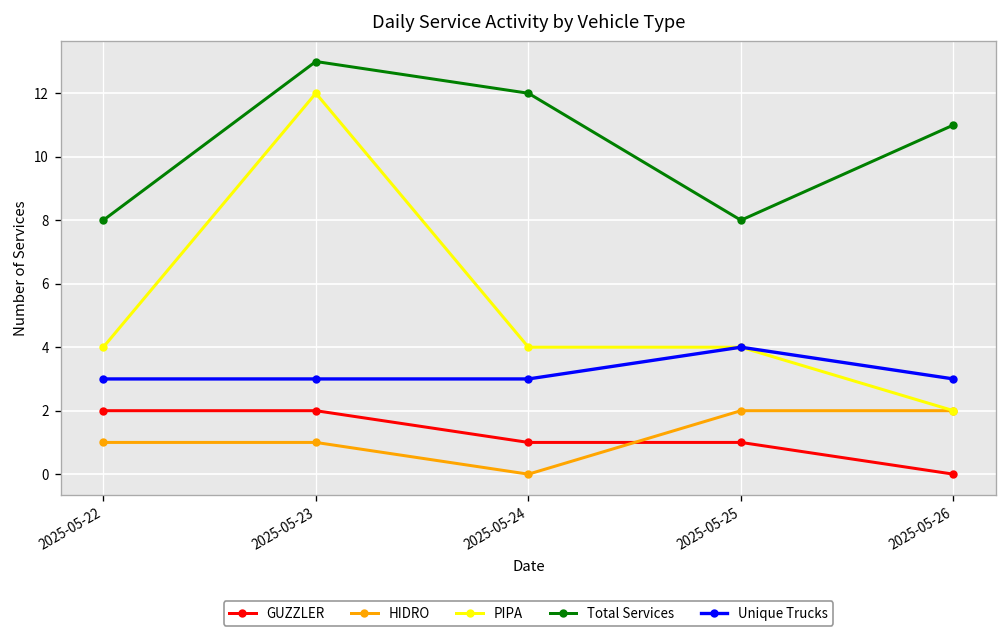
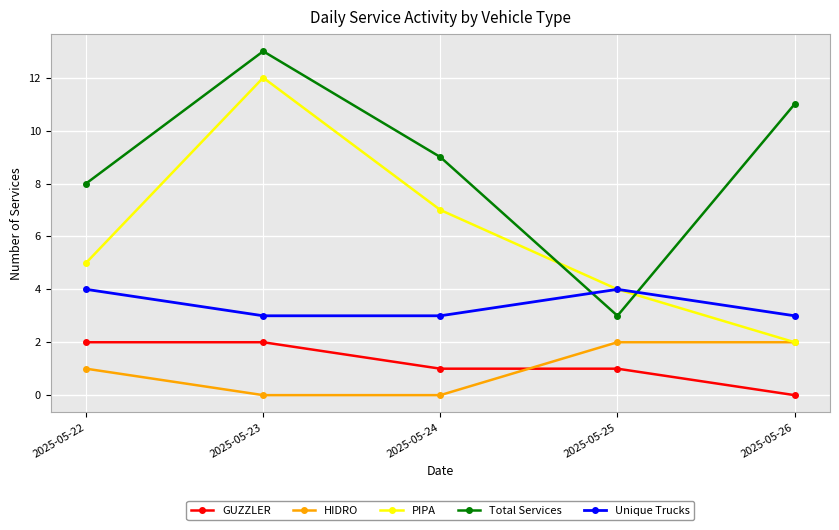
  {
    "GUZZLER": {
      "2025-05-22": 2,
      "2025-05-23": 2,
      "2025-05-24": 1,
      "2025-05-25": 1,
      "2025-05-26": 0
    },
    "HIDRO": {
      "2025-05-22": 1,
-     "2025-05-23": 1,
+     "2025-05-23": 0,
      "2025-05-24": 0,
      "2025-05-25": 2
    },
    "PIPA": {
-     "2025-05-22": 4,
+     "2025-05-22": 5,
      "2025-05-23": 12,
-     "2025-05-24": 4
+     "2025-05-24": 7
    },
    "Total Services": {
      "2025-05-22": 8,
      "2025-05-23": 13,
-     "2025-05-24": 12,
-     "2025-05-25": 8,
+     "2025-05-24": 9,
+     "2025-05-25": 3,
      "2025-05-26": 11
    },
    "Unique Trucks": {
-     "2025-05-22": 3,
+     "2025-05-22": 4,
      "2025-05-23": 3,
      "2025-05-24": 3,
      "2025-05-26": 3
    }
  }
